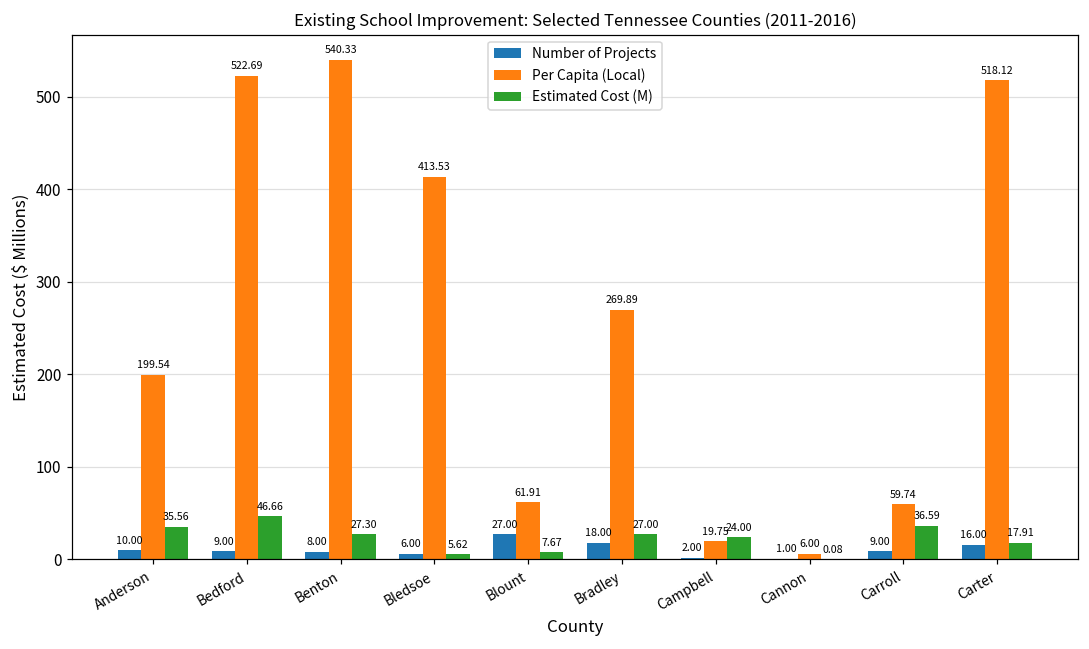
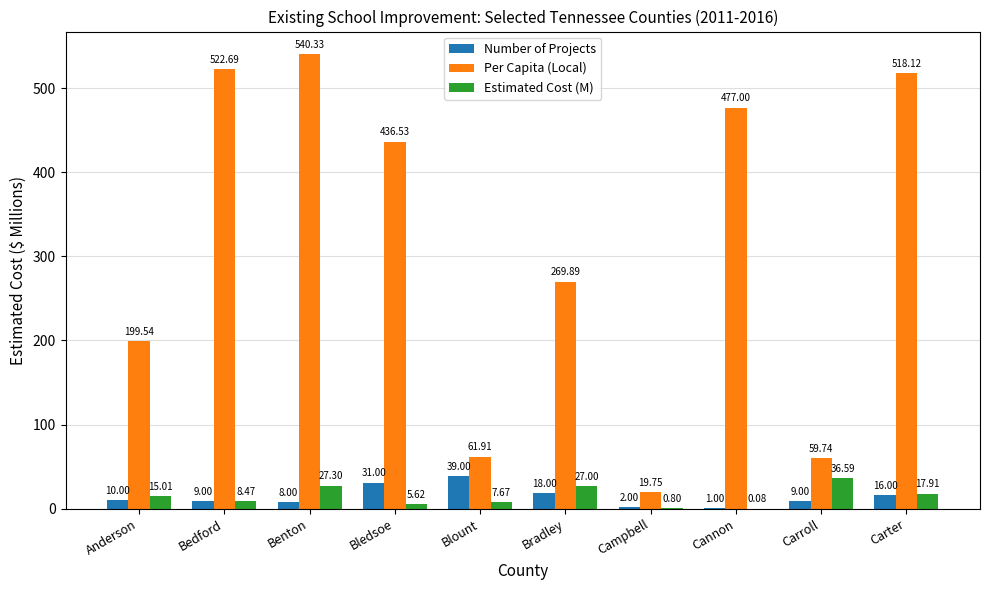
  {
    "Number of Projects": {
      "Anderson": 10.00,
      "Bedford": 9.00,
      "Benton": 8.00,
-     "Bledsoe": 6.00,
-     "Blount": 27.00,
+     "Bledsoe": 31.00,
+     "Blount": 39.00,
      "Bradley": 18.00,
      "Campbell": 2.00,
      "Cannon": 1.00,
      "Carroll": 9.00,
      "Carter": 16.00
    },
    "Per Capita (Local)": {
      "Anderson": 199.54,
      "Bedford": 522.69,
      "Benton": 540.33,
-     "Bledsoe": 413.53,
+     "Bledsoe": 436.53,
      "Blount": 61.91,
      "Bradley": 269.89,
      "Campbell": 19.75,
-     "Cannon": 6.00,
+     "Cannon": 477.00,
      "Carroll": 59.74,
      "Carter": 518.12
    },
    "Estimated Cost (M)": {
-     "Anderson": 35.56,
-     "Bedford": 46.66,
+     "Anderson": 15.01,
+     "Bedford": 8.47,
      "Benton": 27.30,
      "Bledsoe": 5.62,
      "Blount": 7.67,
      "Bradley": 27.00,
-     "Campbell": 24.00,
+     "Campbell": 0.80,
      "Cannon": 0.08,
      "Carroll": 36.59,
      "Carter": 17.91
    }
  }
